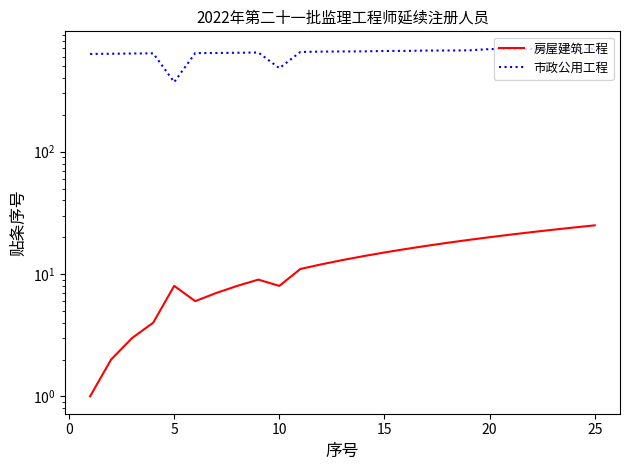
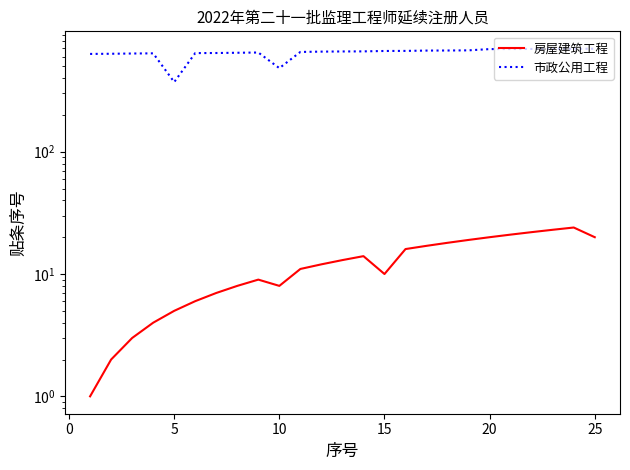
  {
    "房屋建筑工程": {
-     "5": 8,
+     "5": 5,
      "10": 8,
-     "15": 15,
+     "15": 10,
      "20": 20,
-     "25": 25
+     "25": 20
    },
    "市政公用工程": {
      "5": 370,
      "10": 480,
      "15": 700,
      "20": 700
    }
  }
